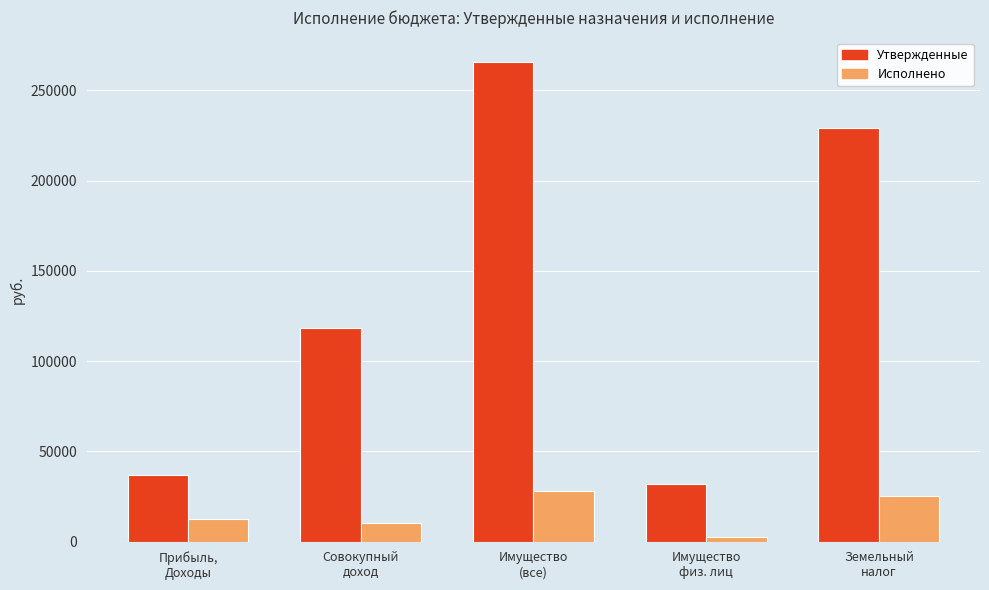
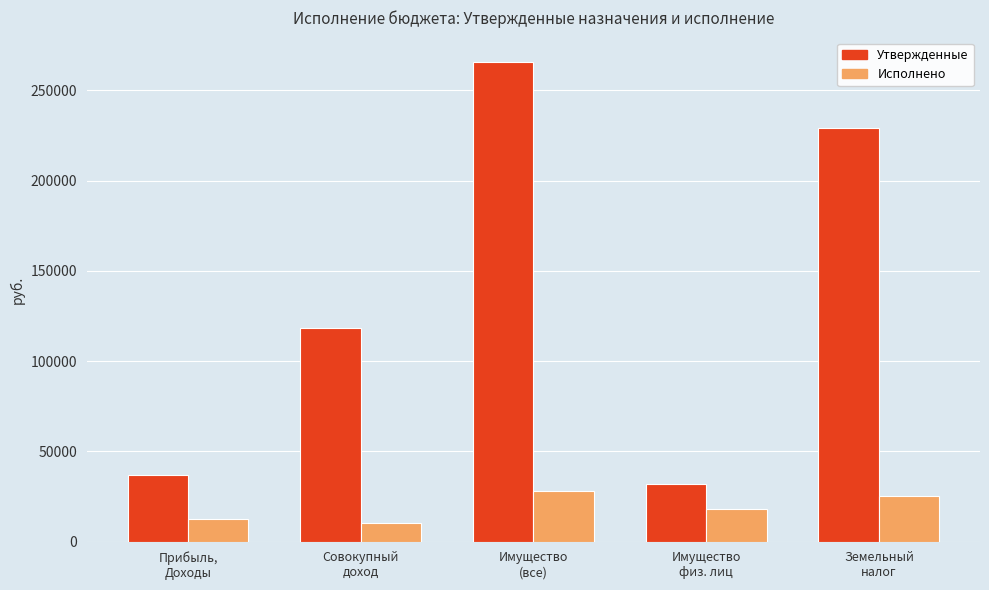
  {
    "Утвержденные": {
      "Прибыль, Доходы": 37000,
      "Совокупный доход": 118000,
      "Имущество (все)": 266000,
      "Имущество физ. лиц": 32000,
      "Земельный налог": 229000
    },
    "Исполнено": {
      "Прибыль, Доходы": 13000,
      "Совокупный доход": 10000,
      "Имущество (все)": 28000,
-     "Имущество физ. лиц": 3000,
+     "Имущество физ. лиц": 18000,
      "Земельный налог": 25000
    }
  }
